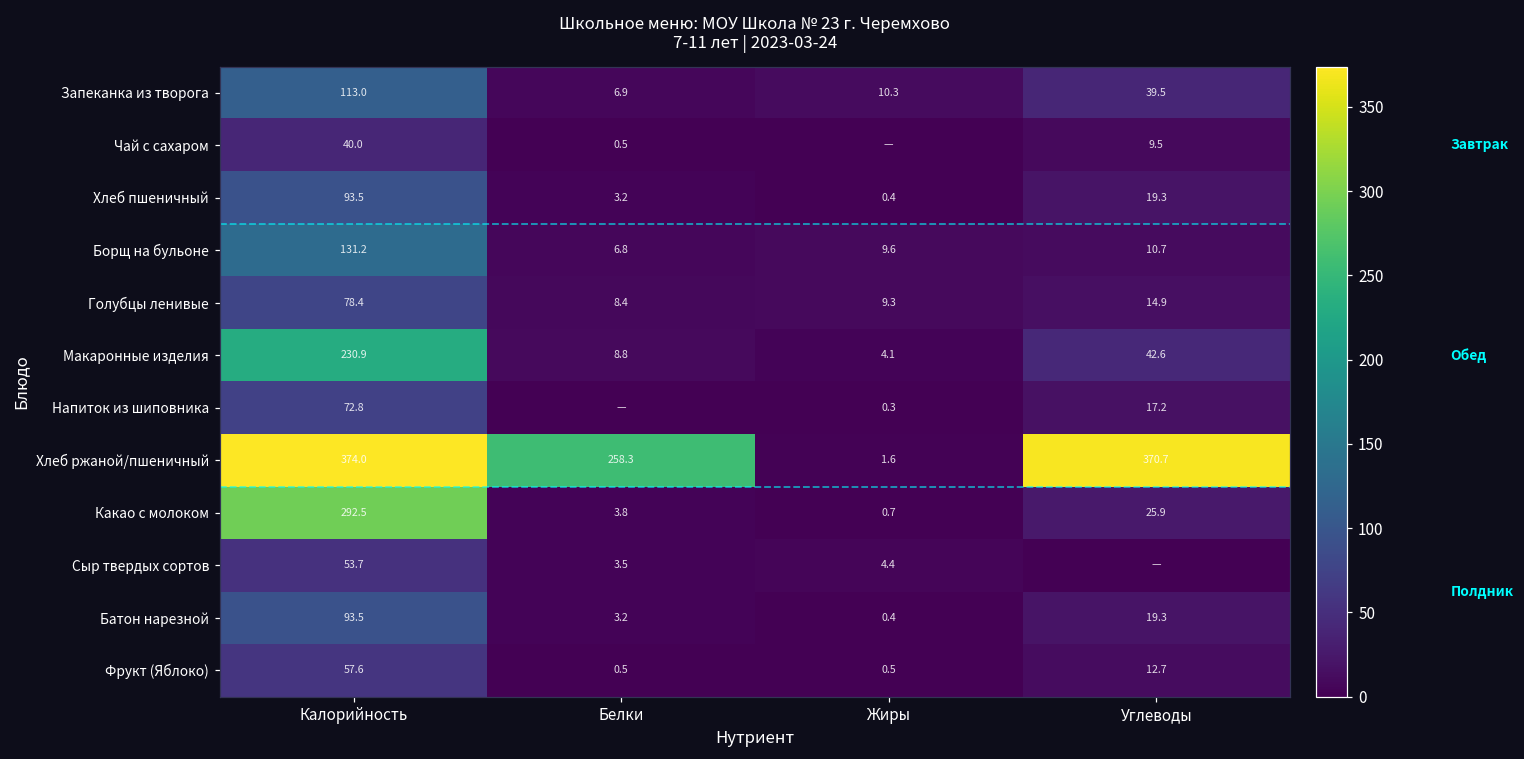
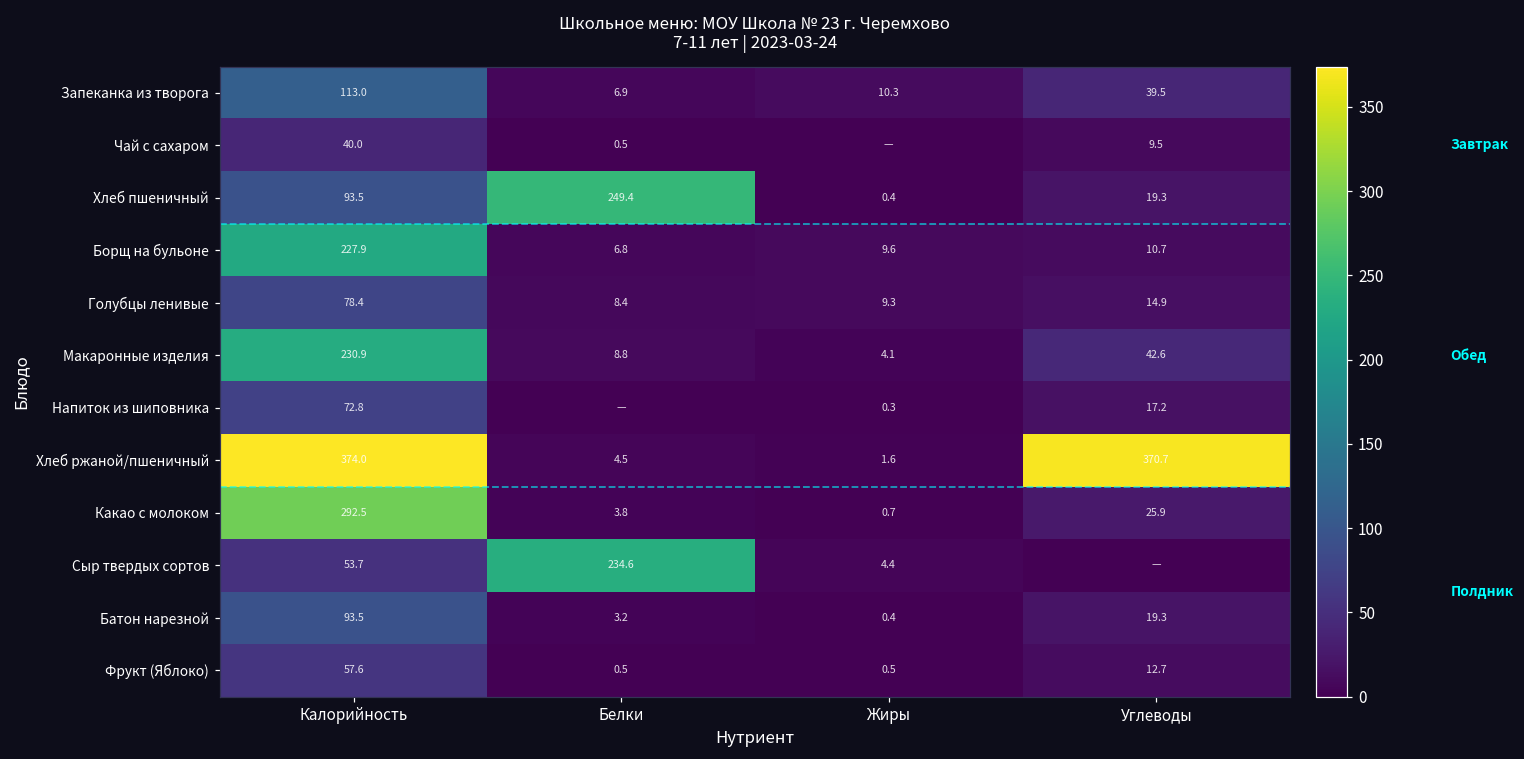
  {
    "Запеканка из творога": {
      "Калорийность": 113.0,
      "Белки": 6.9,
      "Жиры": 10.3,
      "Углеводы": 39.5
    },
    "Чай с сахаром": {
      "Калорийность": 40.0,
      "Белки": 0.5,
      "Углеводы": 9.5
    },
    "Хлеб пшеничный": {
      "Калорийность": 93.5,
-     "Белки": 3.2,
+     "Белки": 249.4,
      "Жиры": 0.4,
      "Углеводы": 19.3
    },
    "Борщ на бульоне": {
-     "Калорийность": 131.2,
+     "Калорийность": 227.9,
      "Белки": 6.8,
      "Жиры": 9.6,
      "Углеводы": 10.7
    },
    "Голубцы ленивые": {
      "Калорийность": 78.4,
      "Белки": 8.4,
      "Жиры": 9.3,
      "Углеводы": 14.9
    },
    "Макаронные изделия": {
      "Калорийность": 230.9,
      "Белки": 8.8,
      "Жиры": 4.1,
      "Углеводы": 42.6
    },
    "Напиток из шиповника": {
      "Калорийность": 72.8,
      "Жиры": 0.3,
      "Углеводы": 17.2
    },
    "Хлеб ржаной/пшеничный": {
      "Калорийность": 374.0,
-     "Белки": 258.3,
+     "Белки": 4.5,
      "Жиры": 1.6,
      "Углеводы": 370.7
    },
    "Какао с молоком": {
      "Калорийность": 292.5,
      "Белки": 3.8,
      "Жиры": 0.7,
      "Углеводы": 25.9
    },
    "Сыр твердых сортов": {
      "Калорийность": 53.7,
-     "Белки": 3.5,
+     "Белки": 234.6,
      "Жиры": 4.4
    },
    "Батон нарезной": {
      "Калорийность": 93.5,
      "Белки": 3.2,
      "Жиры": 0.4,
      "Углеводы": 19.3
    },
    "Фрукт (Яблоко)": {
      "Калорийность": 57.6,
      "Белки": 0.5,
      "Жиры": 0.5,
      "Углеводы": 12.7
    }
  }
